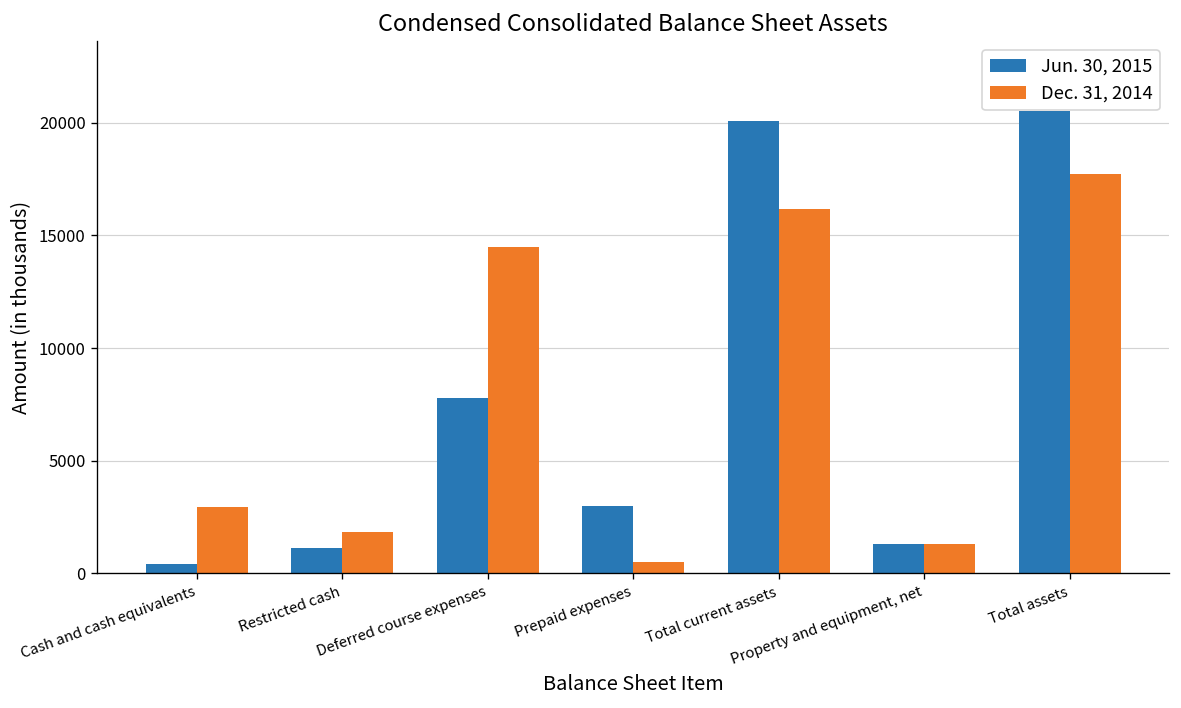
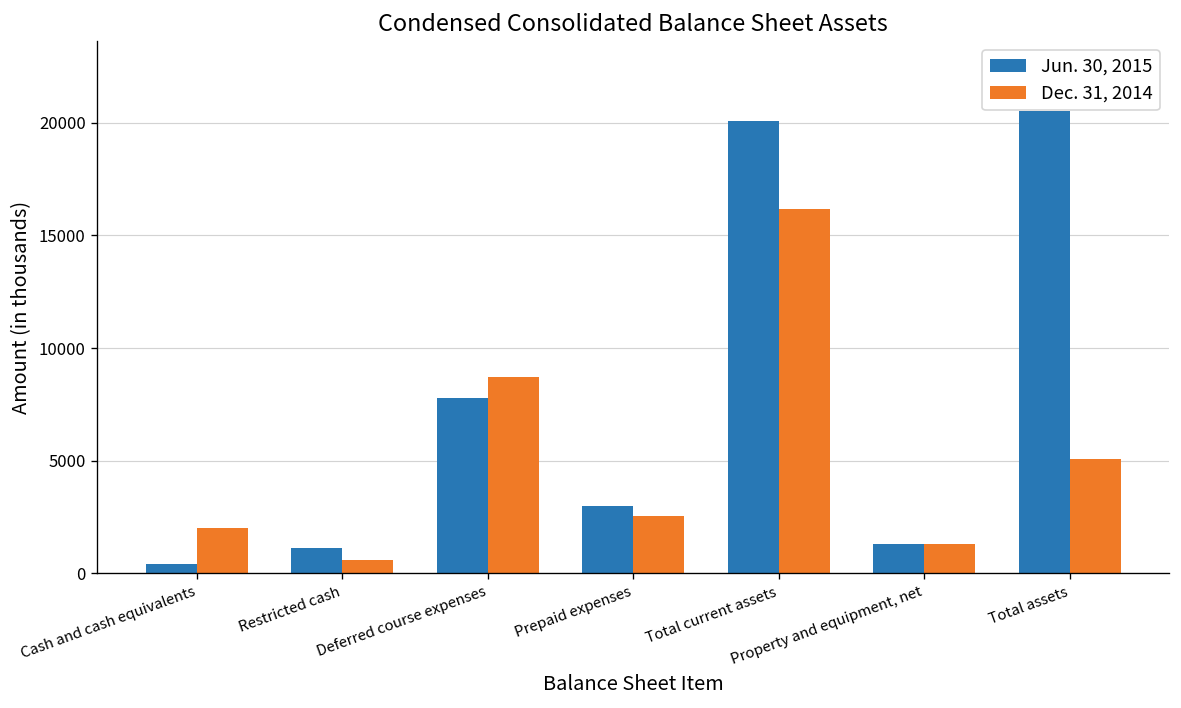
  {
    "Jun. 30, 2015": {
      "Cash and cash equivalents": 400,
      "Restricted cash": 1100,
      "Deferred course expenses": 7800,
      "Prepaid expenses": 3000,
      "Total current assets": 20100,
      "Property and equipment, net": 1300,
      "Total assets": 20500
    },
    "Dec. 31, 2014": {
-     "Cash and cash equivalents": 2900,
-     "Restricted cash": 1800,
-     "Deferred course expenses": 14500,
-     "Prepaid expenses": 500,
+     "Cash and cash equivalents": 2000,
+     "Restricted cash": 600,
+     "Deferred course expenses": 8700,
+     "Prepaid expenses": 2500,
      "Total current assets": 16200,
      "Property and equipment, net": 1300,
-     "Total assets": 17700
+     "Total assets": 5100
    }
  }
